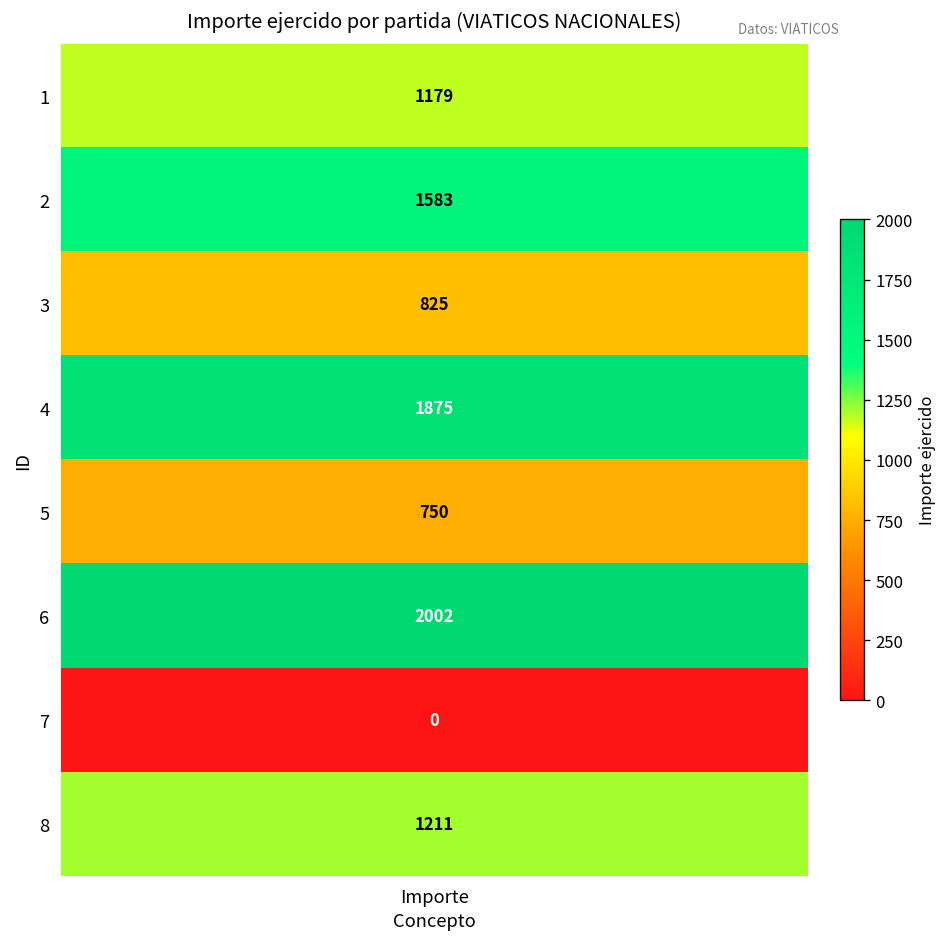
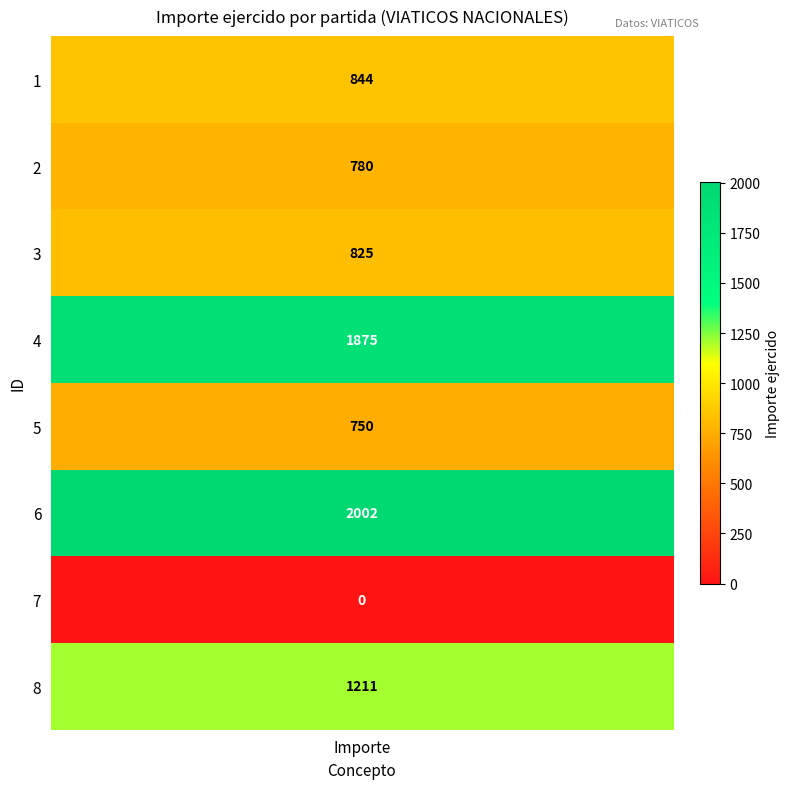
  {
    "1": {
-     "Importe": 1179
+     "Importe": 844
    },
    "2": {
-     "Importe": 1583
+     "Importe": 780
    },
    "3": {
      "Importe": 825
    },
    "4": {
      "Importe": 1875
    },
    "5": {
      "Importe": 750
    },
    "6": {
      "Importe": 2002
    },
    "7": {
      "Importe": 0
    },
    "8": {
      "Importe": 1211
    }
  }
